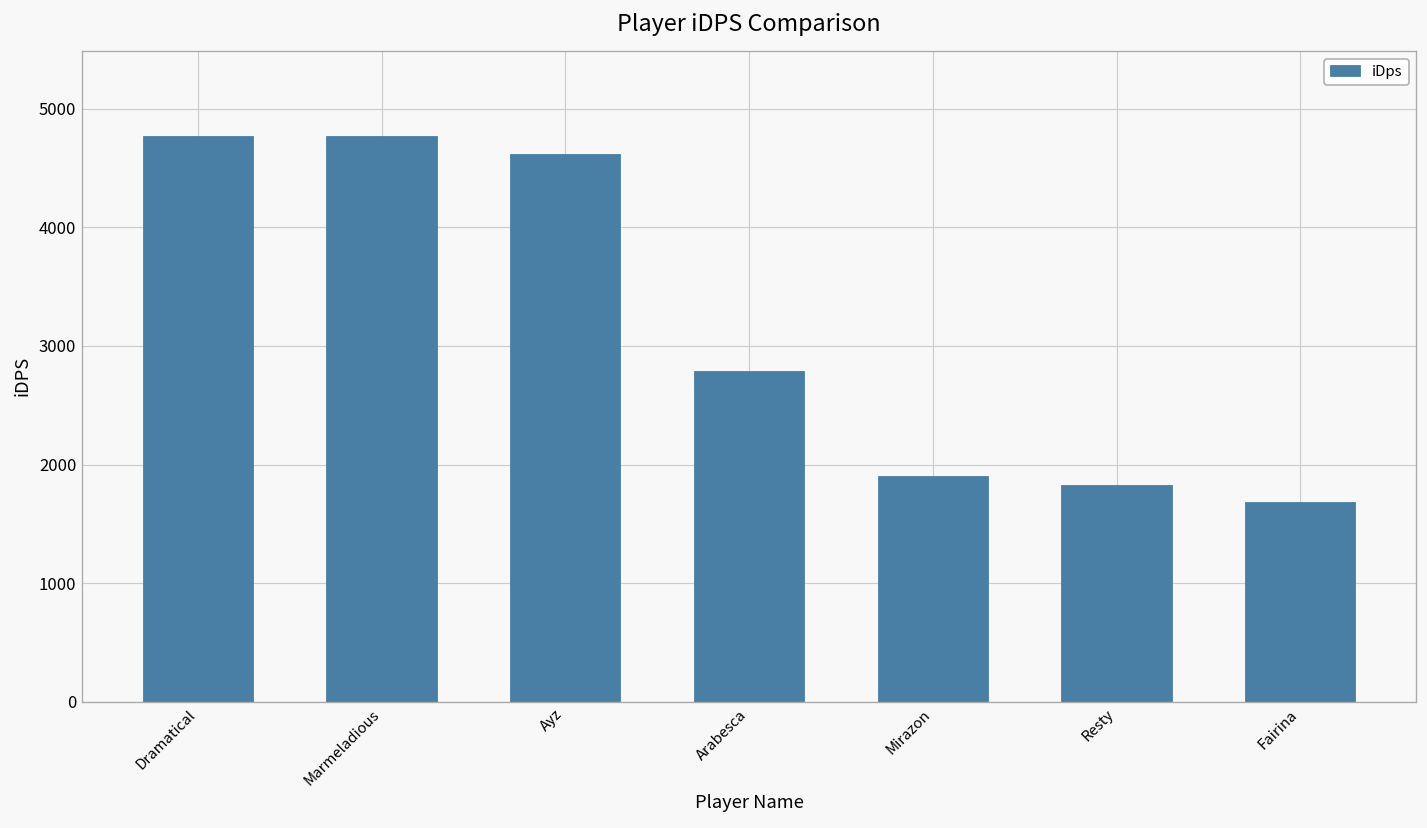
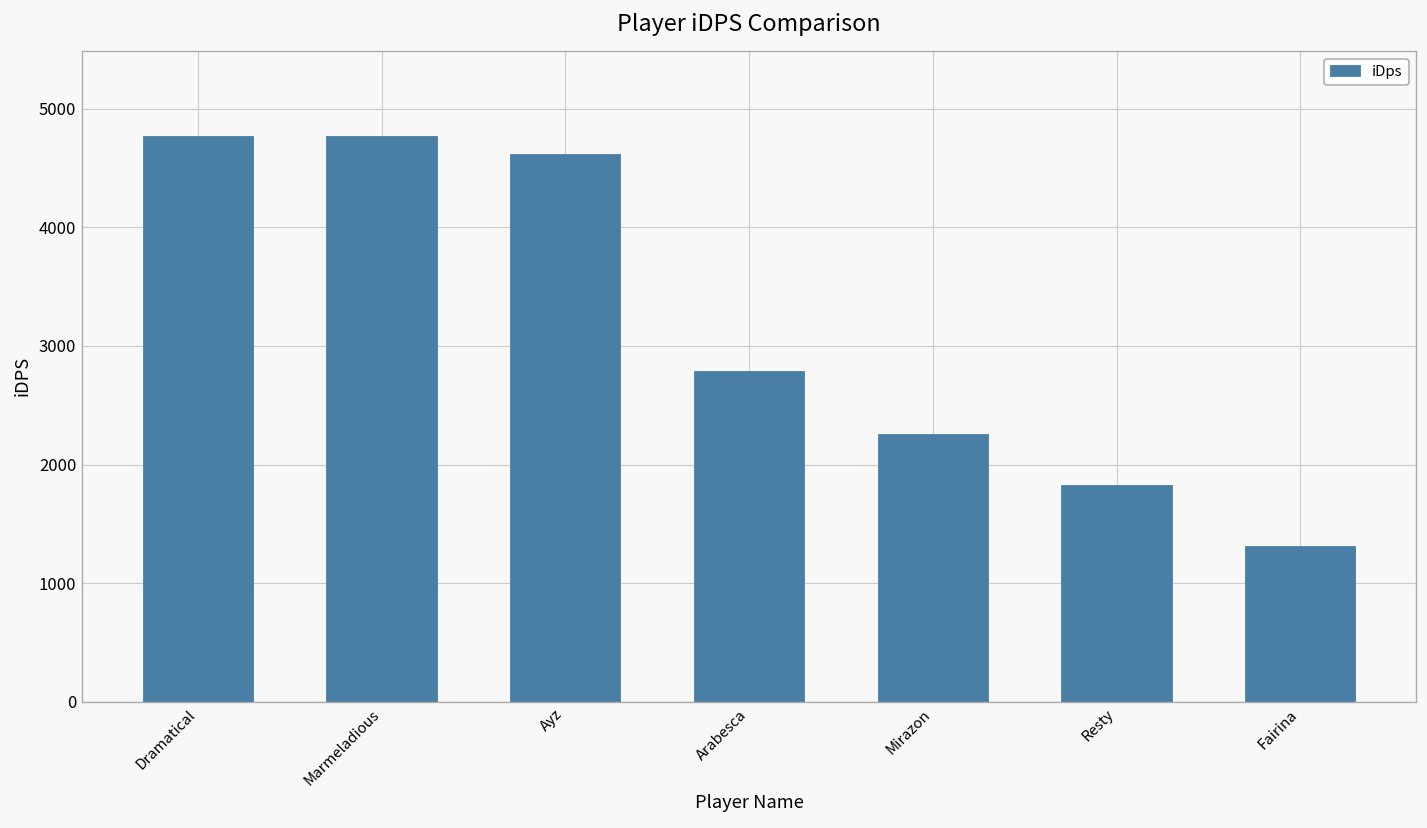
  {
    "Dramatical": 4800,
    "Marmeladious": 4800,
    "Ayz": 4600,
    "Arabesca": 2800,
-   "Mirazon": 1900,
+   "Mirazon": 2300,
    "Resty": 1800,
-   "Fairina": 1700
+   "Fairina": 1300
  }
